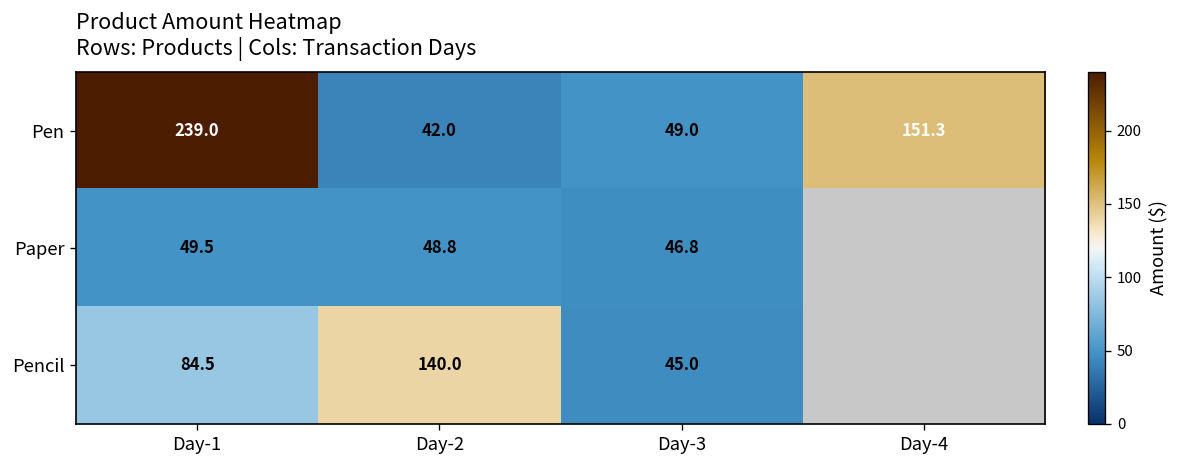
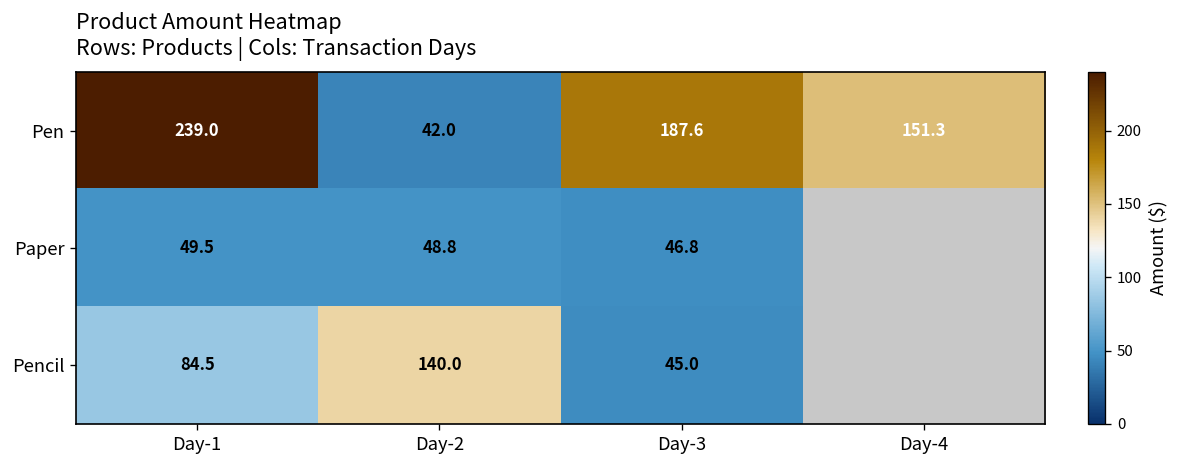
  {
    "Pen": {
      "Day-1": 239.0,
      "Day-2": 42.0,
-     "Day-3": 49.0,
+     "Day-3": 187.6,
      "Day-4": 151.3
    },
    "Paper": {
      "Day-1": 49.5,
      "Day-2": 48.8,
      "Day-3": 46.8
    },
    "Pencil": {
      "Day-1": 84.5,
      "Day-2": 140.0,
      "Day-3": 45.0
    }
  }
